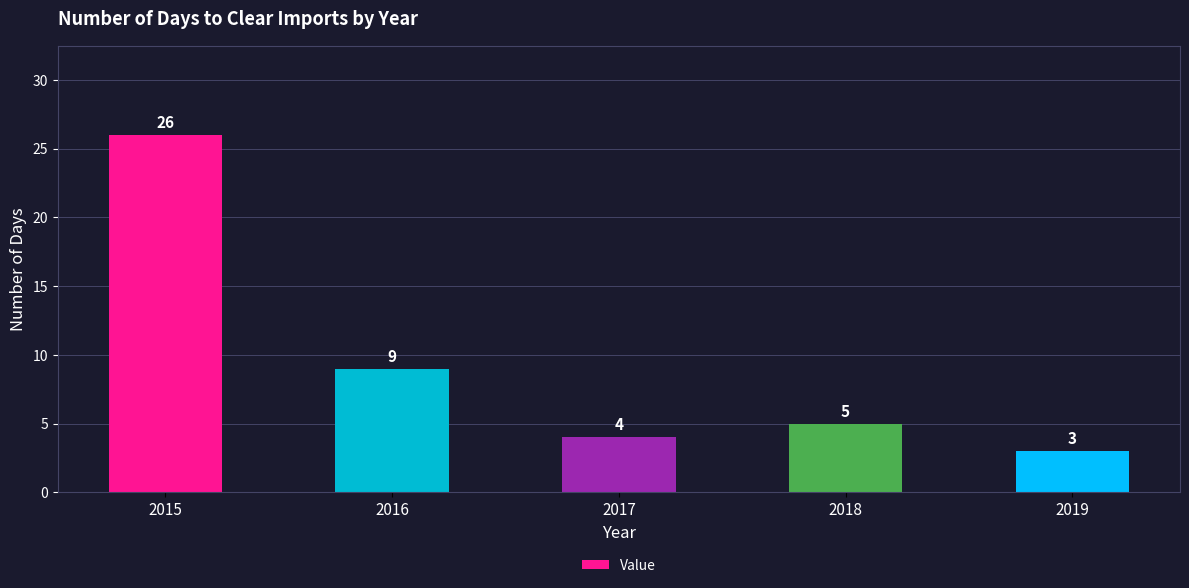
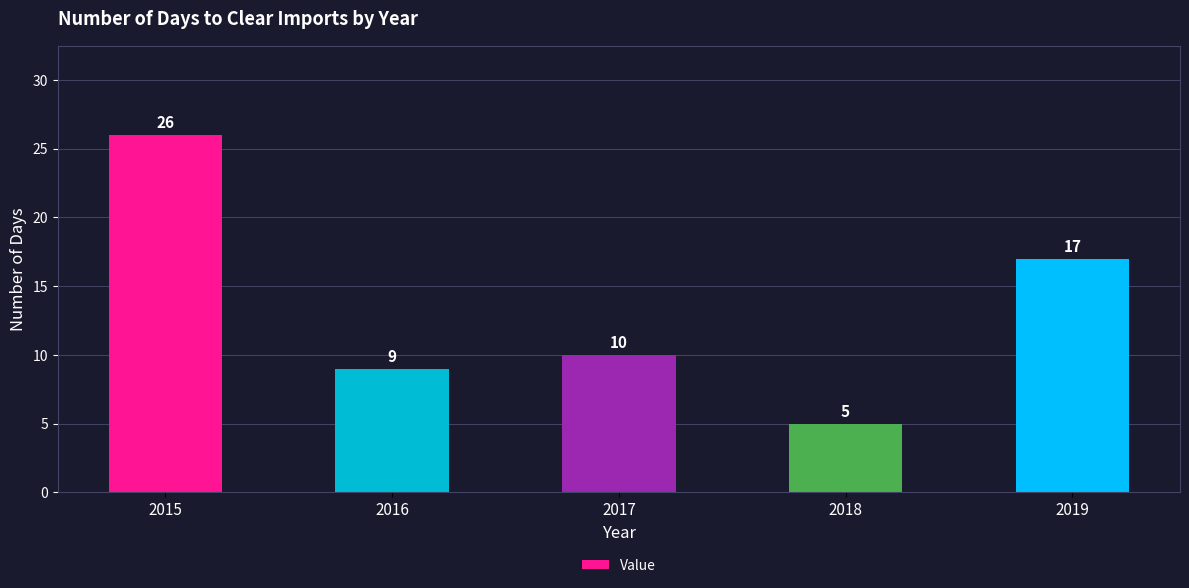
  {
    "2015": 26,
    "2016": 9,
-   "2017": 4,
+   "2017": 10,
    "2018": 5,
-   "2019": 3
+   "2019": 17
  }
